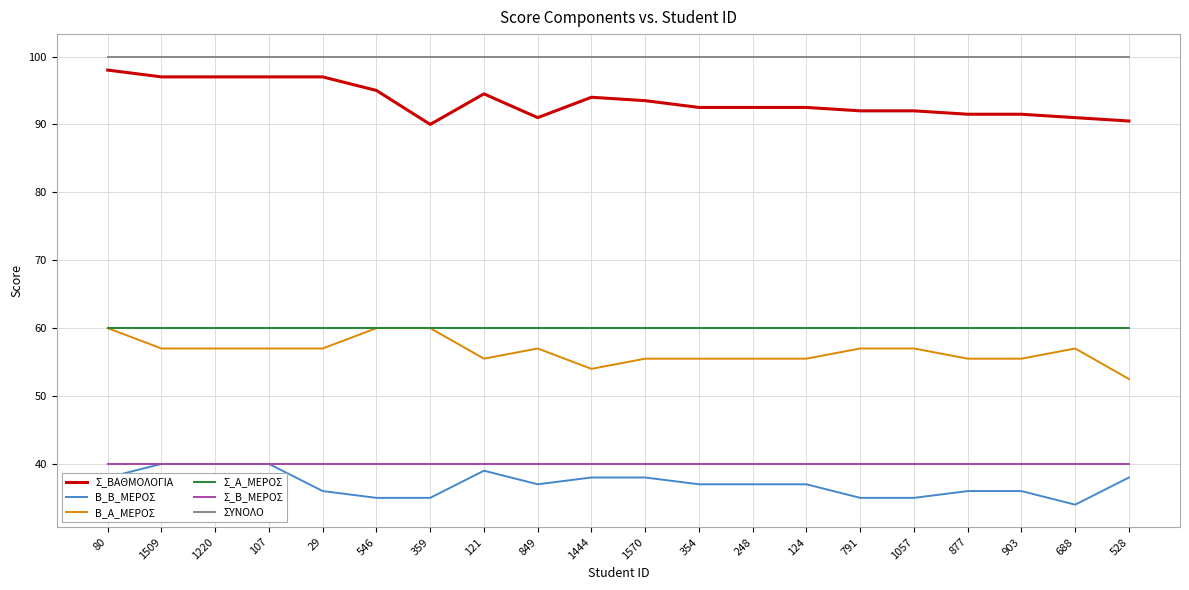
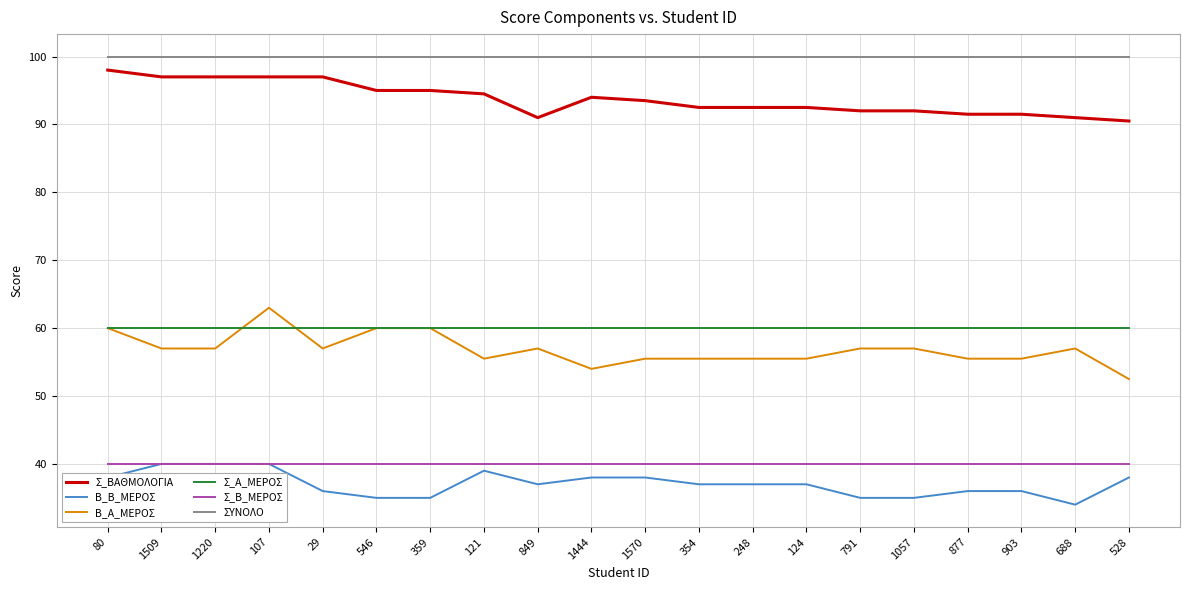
  {
    "Σ_ΒΑΘΜΟΛΟΓΙΑ": {
      "80": 98,
      "1509": 97,
      "1220": 97,
      "107": 97,
      "29": 97,
      "546": 95,
-     "359": 90,
+     "359": 95,
      "121": 95,
      "849": 91,
      "1444": 94,
      "1570": 94,
      "354": 93,
      "248": 93,
      "124": 93,
      "791": 92,
      "1057": 92,
      "877": 92,
      "903": 92,
      "688": 91,
      "528": 91
    },
    "Β_Β_ΜΕΡΟΣ": {
      "29": 36,
      "546": 35,
      "359": 35,
      "121": 39,
      "849": 37,
      "1444": 38,
      "1570": 38,
      "354": 37,
      "248": 37,
      "124": 37,
      "791": 35,
      "1057": 35,
      "877": 36,
      "903": 36,
      "688": 34,
      "528": 38
    },
    "Β_Α_ΜΕΡΟΣ": {
      "1509": 57,
      "1220": 57,
-     "107": 57,
+     "107": 63,
      "29": 57,
      "121": 56,
      "849": 57,
      "1444": 54,
      "1570": 56,
      "354": 56,
      "248": 56,
      "124": 56,
      "791": 57,
      "1057": 57,
      "877": 56,
      "903": 56,
      "688": 57,
      "528": 53
    },
    "Σ_Α_ΜΕΡΟΣ": {
      "1509": 60,
      "1220": 60,
      "107": 60,
      "29": 60,
      "121": 60,
      "849": 60,
      "1444": 60,
      "1570": 60,
      "354": 60,
      "248": 60,
      "124": 60,
      "791": 60,
      "1057": 60,
      "877": 60,
      "903": 60,
      "688": 60,
      "528": 60
    },
    "Σ_Β_ΜΕΡΟΣ": {
      "80": 40,
      "29": 40,
      "546": 40,
      "359": 40,
      "121": 40,
      "849": 40,
      "1444": 40,
      "1570": 40,
      "354": 40,
      "248": 40,
      "124": 40,
      "791": 40,
      "1057": 40,
      "877": 40,
      "903": 40,
      "688": 40,
      "528": 40
    },
    "ΣΥΝΟΛΟ": {
      "80": 100,
      "1509": 100,
      "1220": 100,
      "107": 100,
      "29": 100,
      "546": 100,
      "359": 100,
      "121": 100,
      "849": 100,
      "1444": 100,
      "1570": 100,
      "354": 100,
      "248": 100,
      "124": 100,
      "791": 100,
      "1057": 100,
      "877": 100,
      "903": 100,
      "688": 100,
      "528": 100
    }
  }
